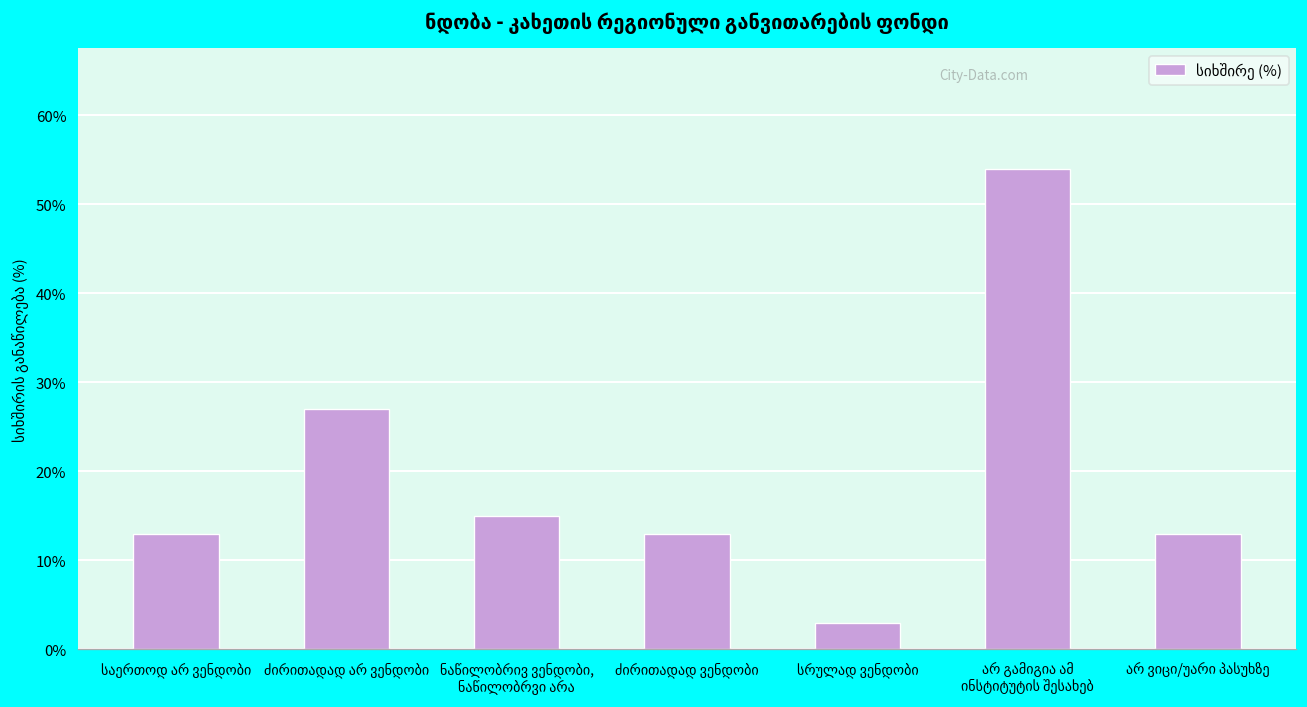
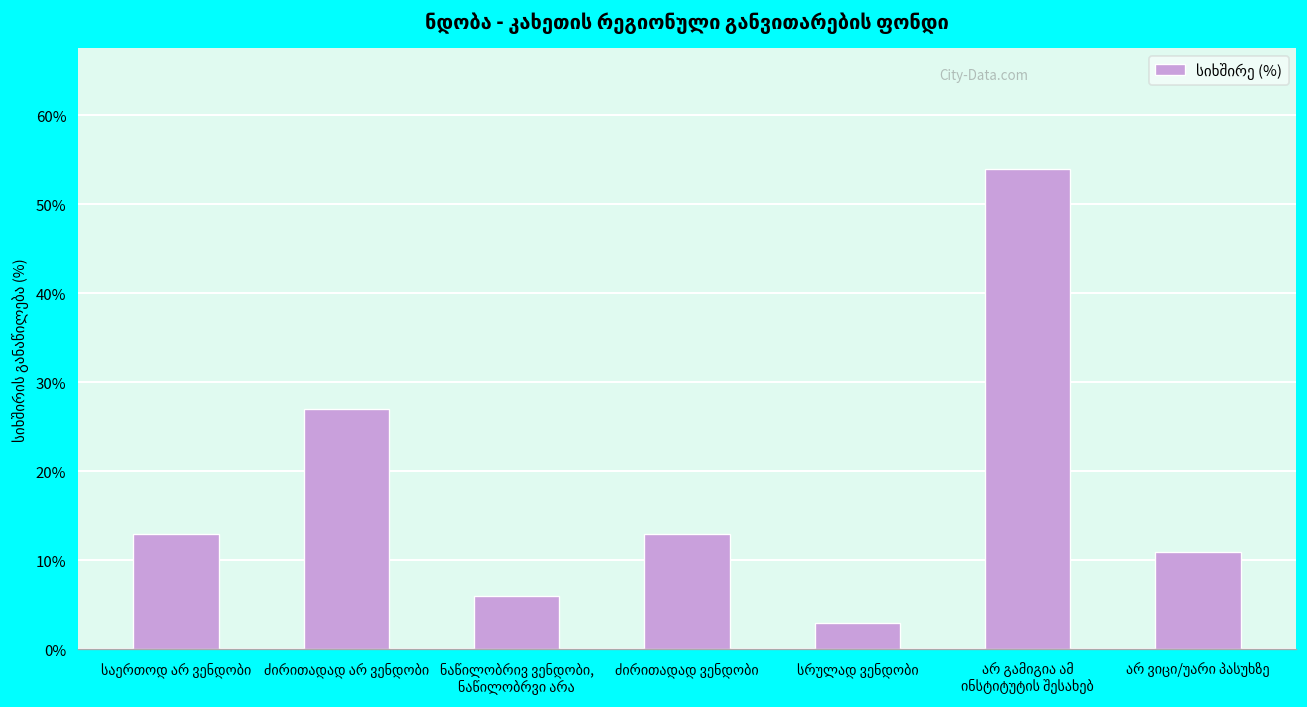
  {
    "საერთოდ არ ვენდობი": "13%",
    "ძირითადად არ ვენდობი": "27%",
-   "ნაწილობრივ ვენდობი, ნაწილობრვი არა": "15%",
+   "ნაწილობრივ ვენდობი, ნაწილობრვი არა": "6%",
    "ძირითადად ვენდობი": "13%",
    "სრულად ვენდობი": "3%",
    "არ გამიგია ამ ინსტიტუტის შესახებ": "54%",
-   "არ ვიცი/უარი პასუხზე": "13%"
+   "არ ვიცი/უარი პასუხზე": "11%"
  }
